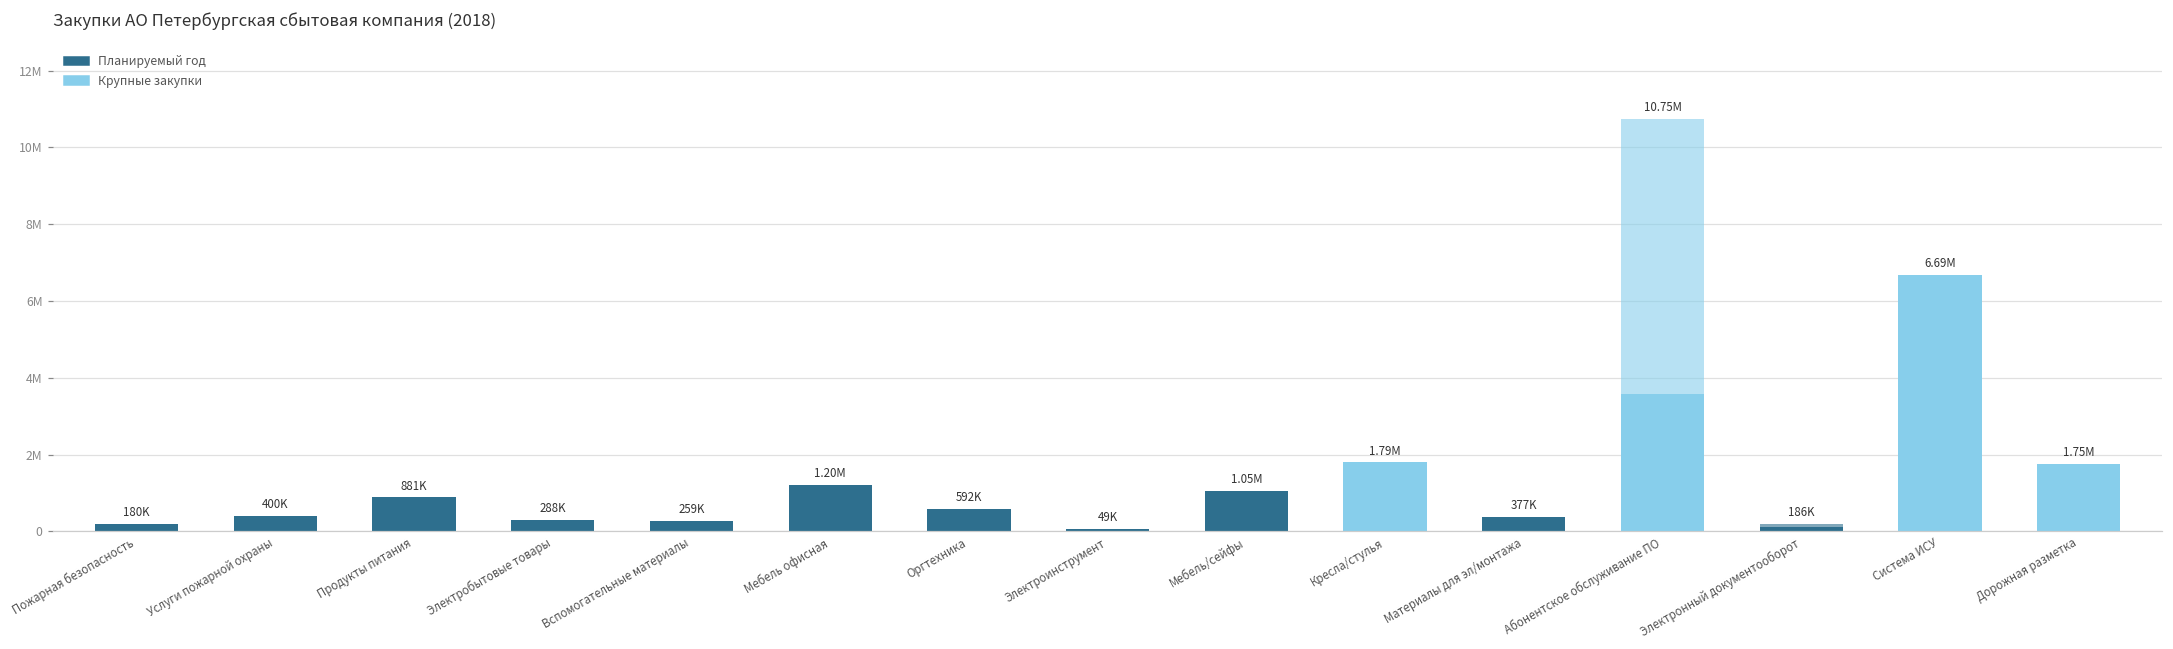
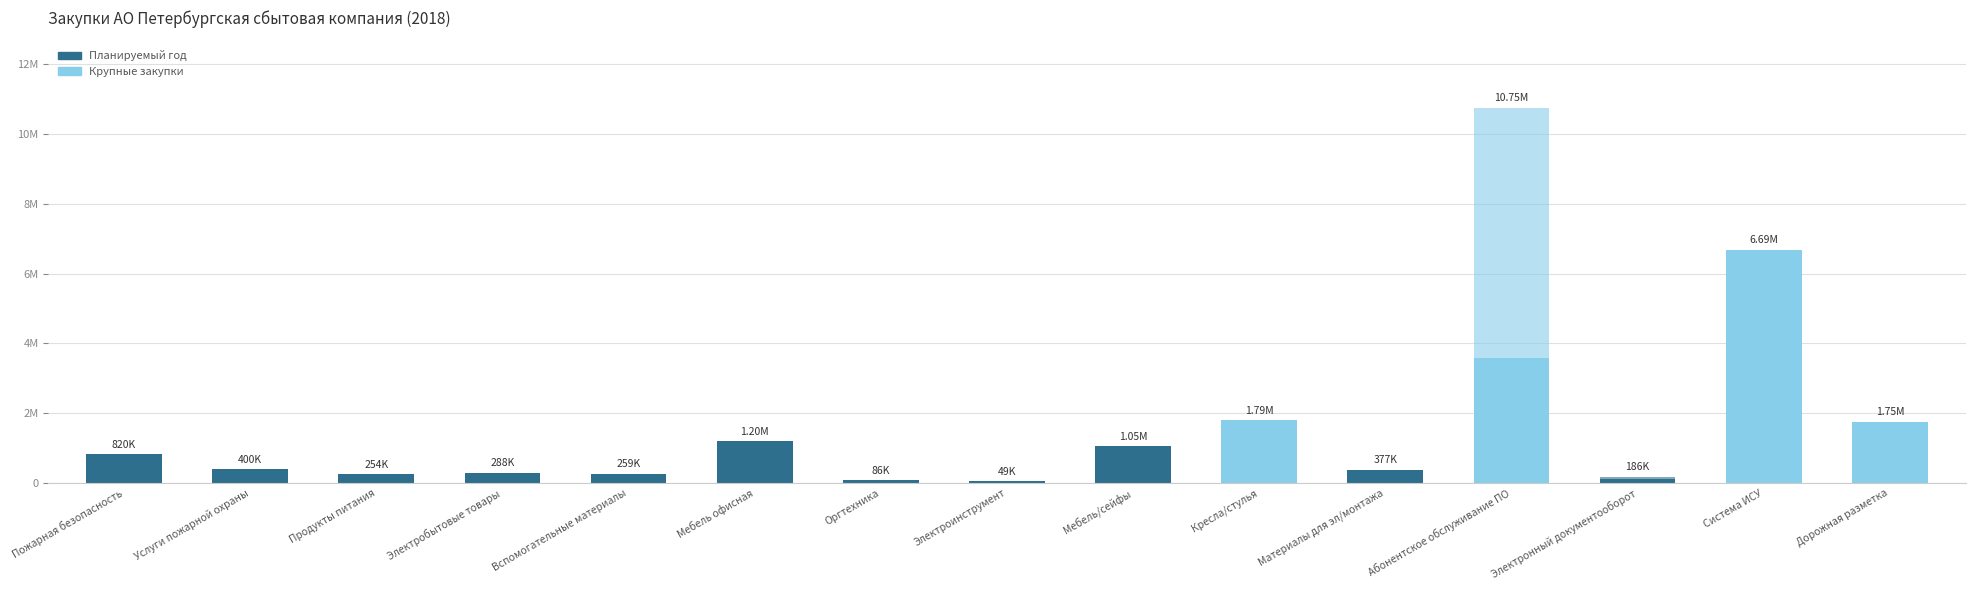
  {
-   "Пожарная безопасность": "180K",
+   "Пожарная безопасность": "820K",
    "Услуги пожарной охраны": "400K",
-   "Продукты питания": "881K",
+   "Продукты питания": "254K",
    "Электробытовые товары": "288K",
    "Вспомогательные материалы": "259K",
    "Мебель офисная": "1.20M",
-   "Оргтехника": "592K",
+   "Оргтехника": "86K",
    "Электроинструмент": "49K",
    "Мебель/сейфы": "1.05M",
    "Кресла/стулья": "1.79M",
    "Материалы для эл/монтажа": "377K",
    "Система ИСУ": "6.69M",
    "Дорожная разметка": "1.75M"
  }
